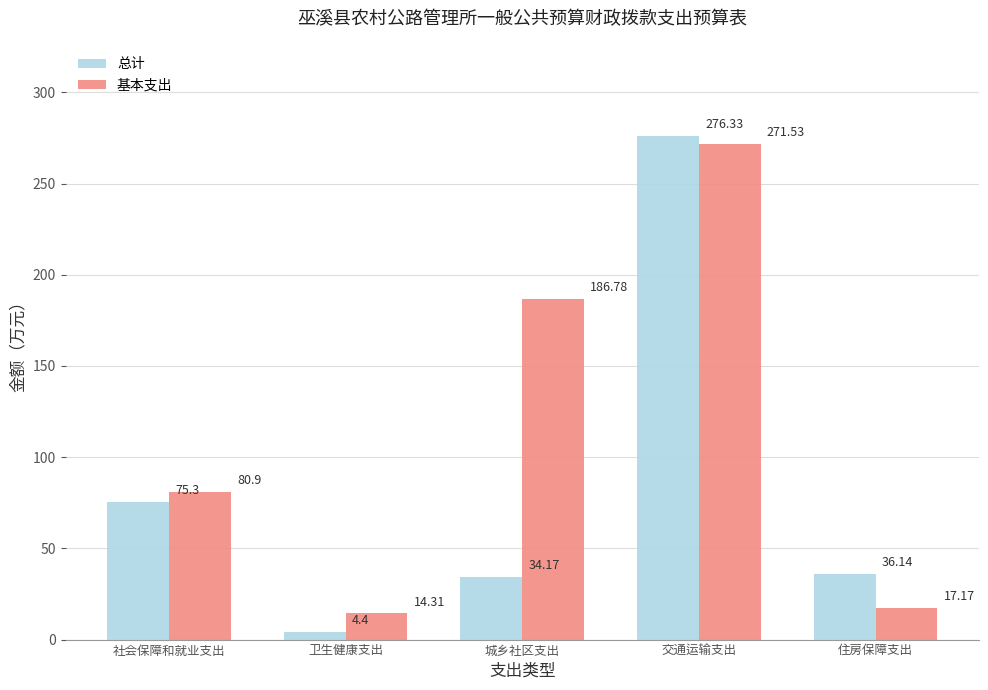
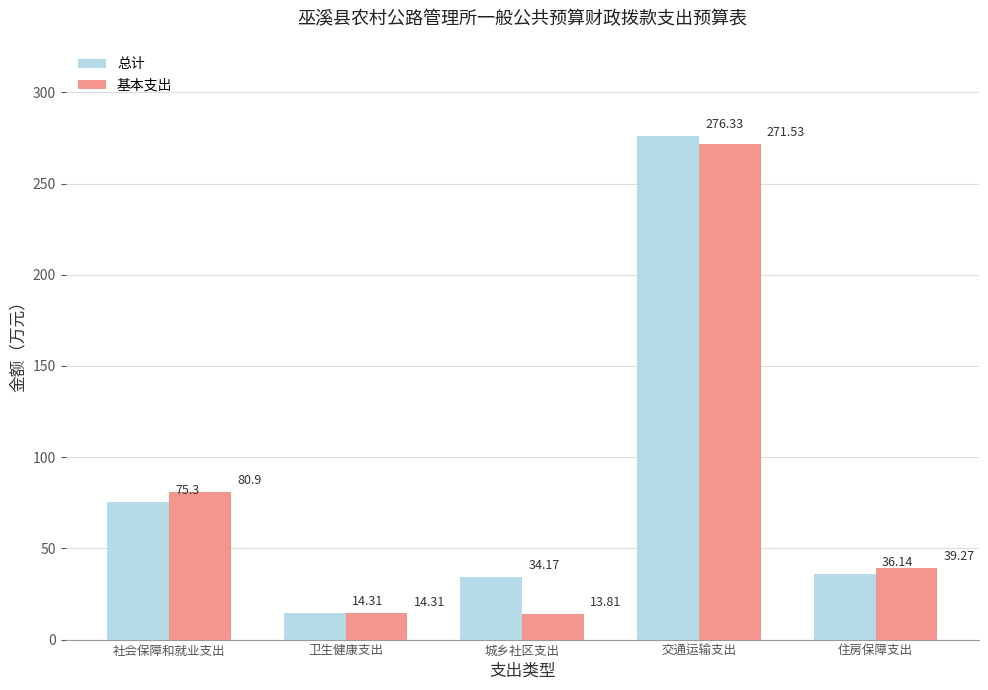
  {
    "总计": {
-     "卫生健康支出": 4.4
+     "卫生健康支出": 14.31
    },
    "基本支出": {
      "卫生健康支出": 14.31,
-     "城乡社区支出": 186.78,
-     "住房保障支出": 17.17
+     "城乡社区支出": 13.81,
+     "住房保障支出": 39.27
    }
  }
